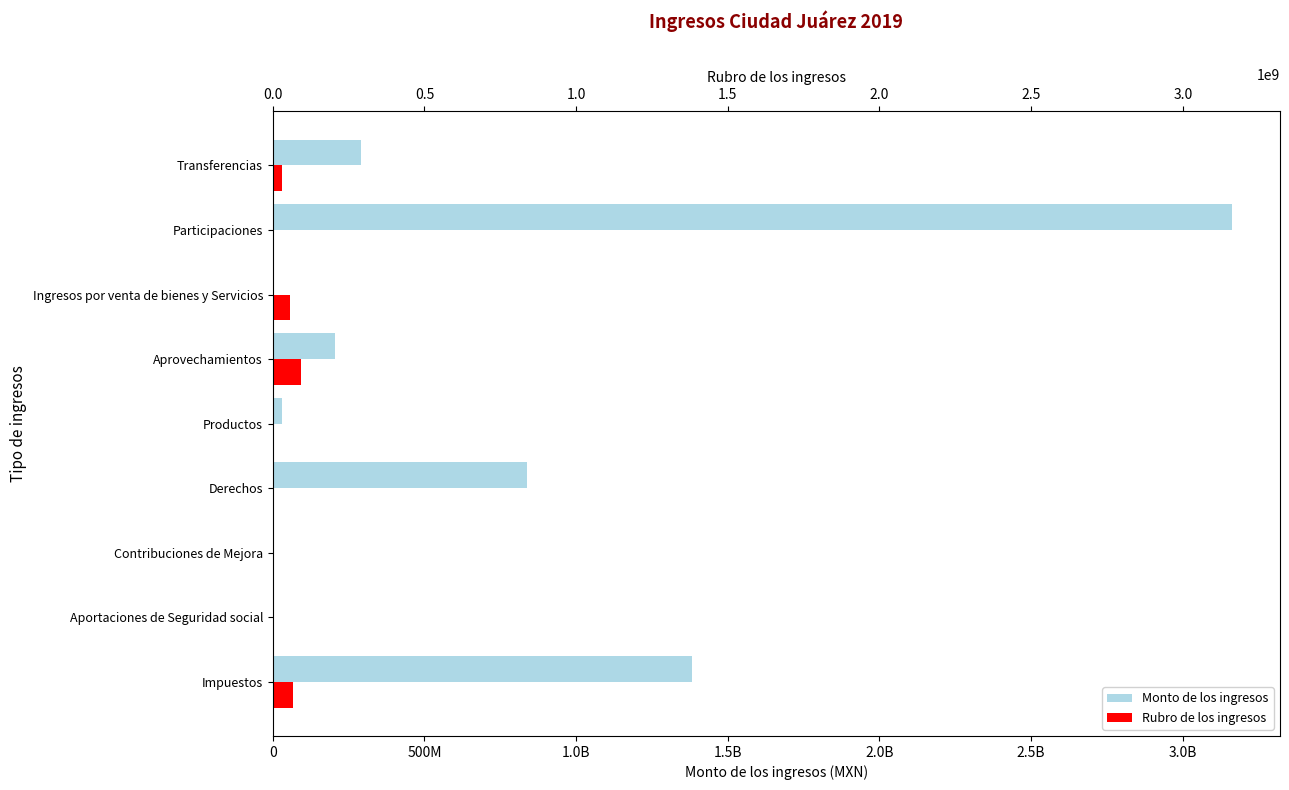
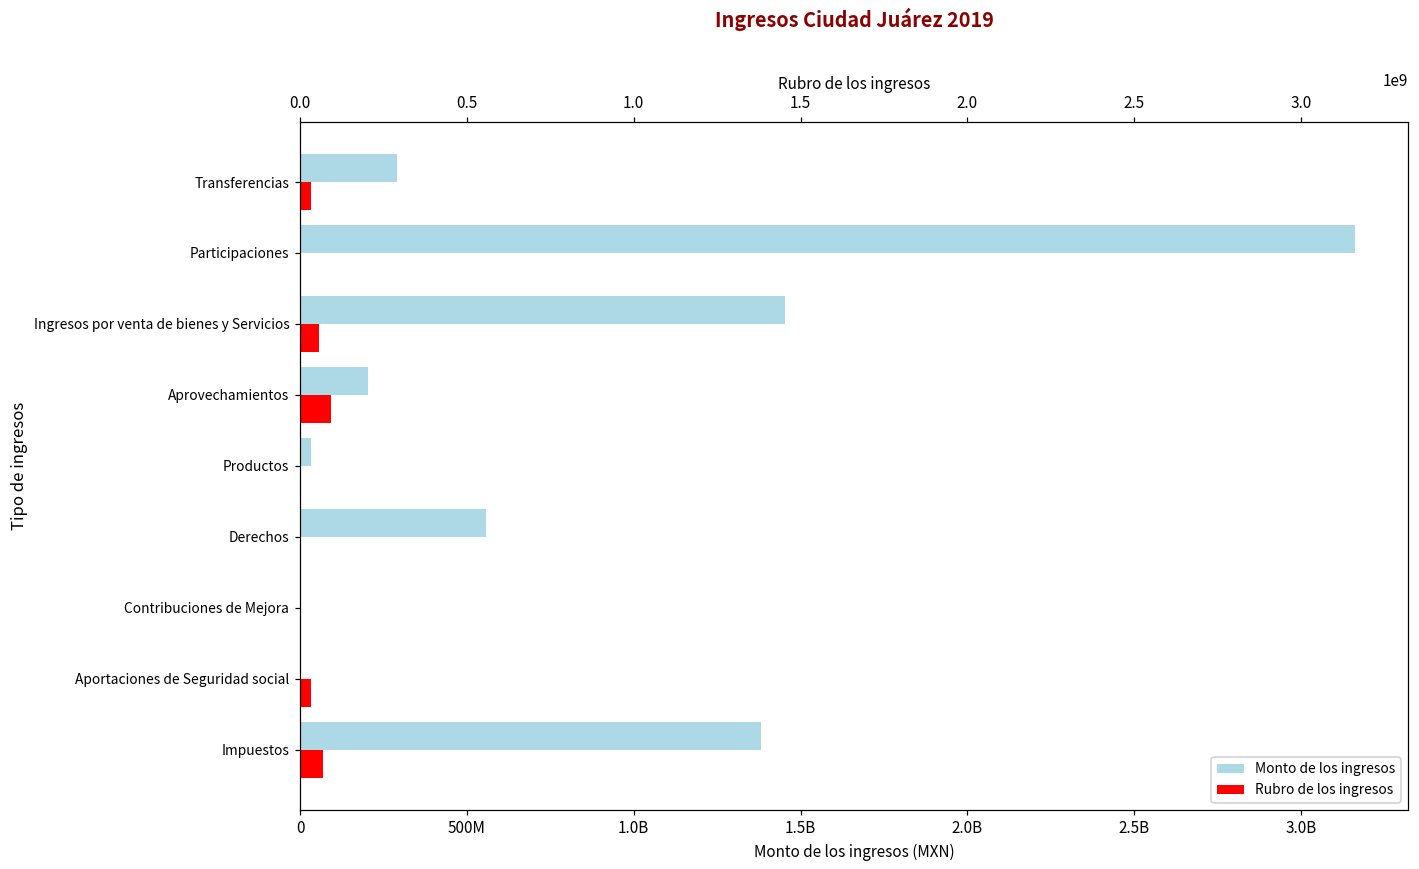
  {
    "Monto de los ingresos": {
      "Transferencias": 290000000,
      "Participaciones": 3160000000,
-     "Ingresos por venta de bienes y Servicios": 0,
+     "Ingresos por venta de bienes y Servicios": 1450000000,
      "Aprovechamientos": 200000000,
      "Productos": 30000000,
-     "Derechos": 840000000,
+     "Derechos": 560000000,
      "Contribuciones de Mejora": 0,
      "Aportaciones de Seguridad social": 0,
      "Impuestos": 1380000000
    },
    "Rubro de los ingresos": {
      "Transferencias": 30000000,
      "Ingresos por venta de bienes y Servicios": 60000000,
      "Aprovechamientos": 90000000,
-     "Aportaciones de Seguridad social": 0,
+     "Aportaciones de Seguridad social": 30000000,
      "Impuestos": 70000000
    }
  }
